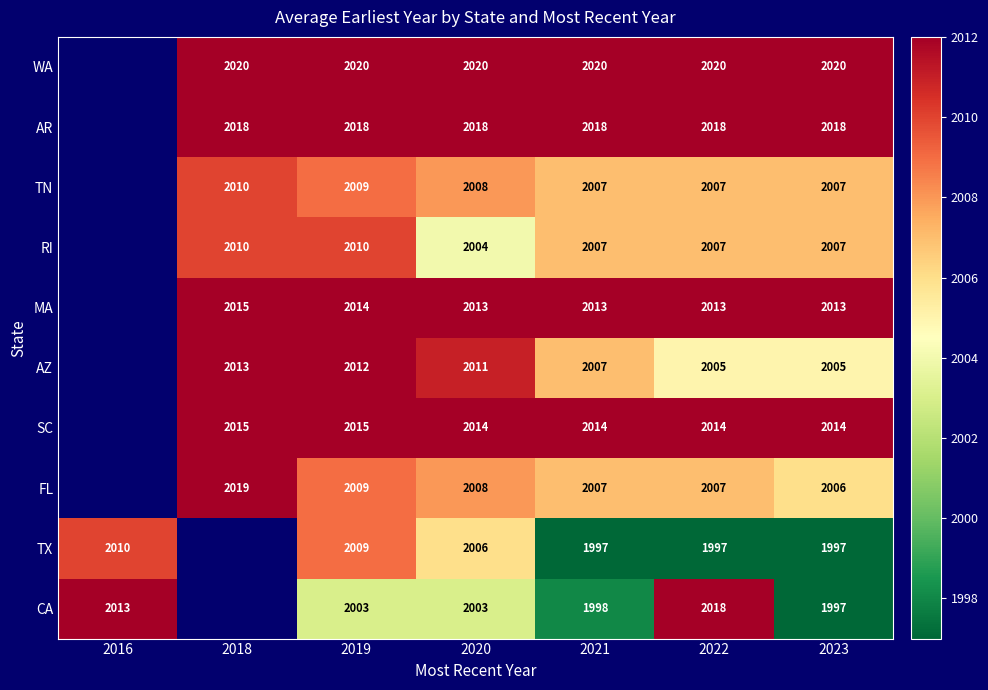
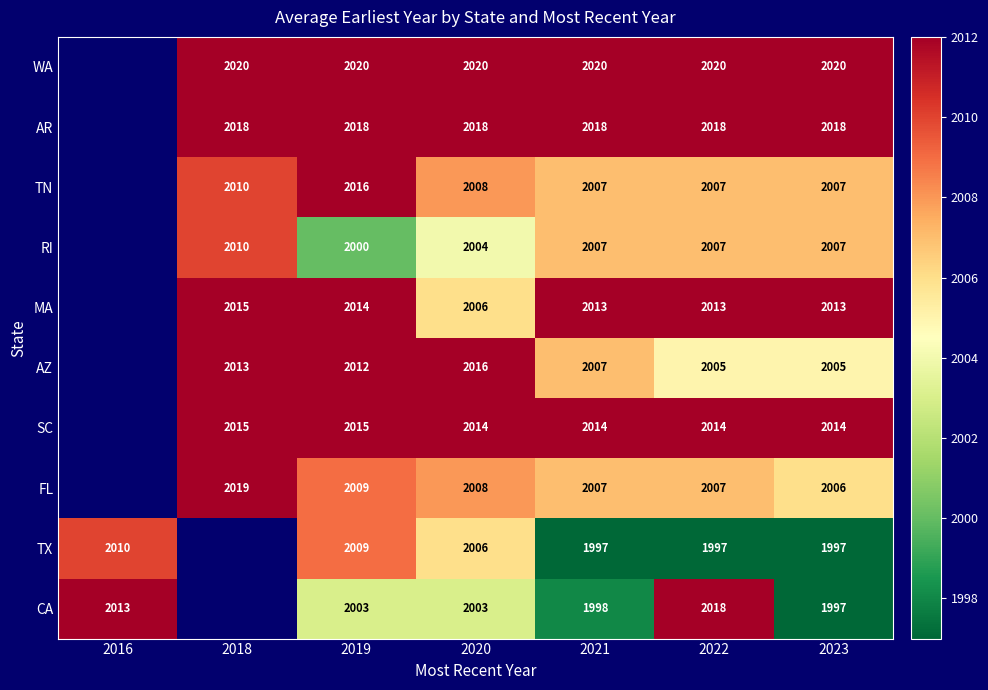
  {
    "WA": {
      "2018": 2020,
      "2019": 2020,
      "2020": 2020,
      "2021": 2020,
      "2022": 2020,
      "2023": 2020
    },
    "AR": {
      "2018": 2018,
      "2019": 2018,
      "2020": 2018,
      "2021": 2018,
      "2022": 2018,
      "2023": 2018
    },
    "TN": {
      "2018": 2010,
-     "2019": 2009,
+     "2019": 2016,
      "2020": 2008,
      "2021": 2007,
      "2022": 2007,
      "2023": 2007
    },
    "RI": {
      "2018": 2010,
-     "2019": 2010,
+     "2019": 2000,
      "2020": 2004,
      "2021": 2007,
      "2022": 2007,
      "2023": 2007
    },
    "MA": {
      "2018": 2015,
      "2019": 2014,
-     "2020": 2013,
+     "2020": 2006,
      "2021": 2013,
      "2022": 2013,
      "2023": 2013
    },
    "AZ": {
      "2018": 2013,
      "2019": 2012,
-     "2020": 2011,
+     "2020": 2016,
      "2021": 2007,
      "2022": 2005,
      "2023": 2005
    },
    "SC": {
      "2018": 2015,
      "2019": 2015,
      "2020": 2014,
      "2021": 2014,
      "2022": 2014,
      "2023": 2014
    },
    "FL": {
      "2018": 2019,
      "2019": 2009,
      "2020": 2008,
      "2021": 2007,
      "2022": 2007,
      "2023": 2006
    },
    "TX": {
      "2016": 2010,
      "2019": 2009,
      "2020": 2006,
      "2021": 1997,
      "2022": 1997,
      "2023": 1997
    },
    "CA": {
      "2016": 2013,
      "2019": 2003,
      "2020": 2003,
      "2021": 1998,
      "2022": 2018,
      "2023": 1997
    }
  }
